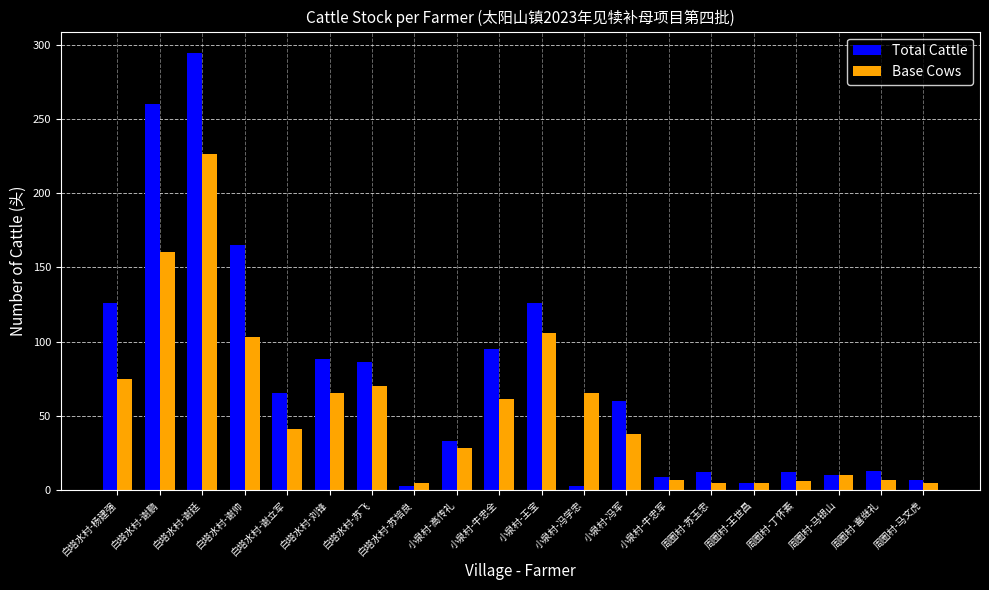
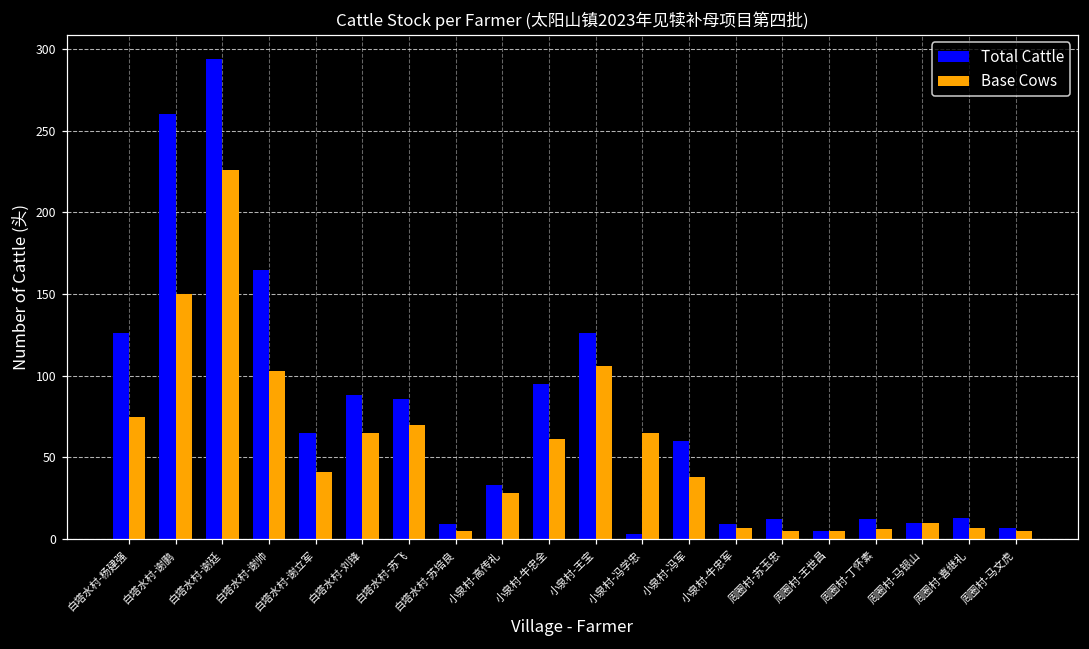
  {
    "Total Cattle": {
      "白塔水村-杨建强": 126,
      "白塔水村-谢鹏": 260,
      "白塔水村-谢廷": 294,
      "白塔水村-谢帅": 165,
      "白塔水村-谢立军": 65,
      "白塔水村-刘锋": 88,
      "白塔水村-苏飞": 86,
-     "白塔水村-苏培良": 3,
+     "白塔水村-苏培良": 9,
      "小泉村-高传礼": 33,
      "小泉村-牛忠全": 95,
      "小泉村-王宝": 126,
      "小泉村-冯学忠": 3,
      "小泉村-冯军": 60,
      "小泉村-牛忠军": 9,
      "周圈村-苏玉忠": 12,
      "周圈村-王世昌": 5,
      "周圈村-丁怀素": 12,
      "周圈村-马银山": 10,
      "周圈村-喜继礼": 13,
      "周圈村-马文虎": 7
    },
    "Base Cows": {
      "白塔水村-杨建强": 75,
-     "白塔水村-谢鹏": 160,
+     "白塔水村-谢鹏": 150,
      "白塔水村-谢廷": 226,
      "白塔水村-谢帅": 103,
      "白塔水村-谢立军": 41,
      "白塔水村-刘锋": 65,
      "白塔水村-苏飞": 70,
      "白塔水村-苏培良": 5,
      "小泉村-高传礼": 28,
      "小泉村-牛忠全": 61,
      "小泉村-王宝": 106,
      "小泉村-冯学忠": 65,
      "小泉村-冯军": 38,
      "小泉村-牛忠军": 7,
      "周圈村-苏玉忠": 5,
      "周圈村-王世昌": 5,
      "周圈村-丁怀素": 6,
      "周圈村-马银山": 10,
      "周圈村-喜继礼": 7,
      "周圈村-马文虎": 5
    }
  }
